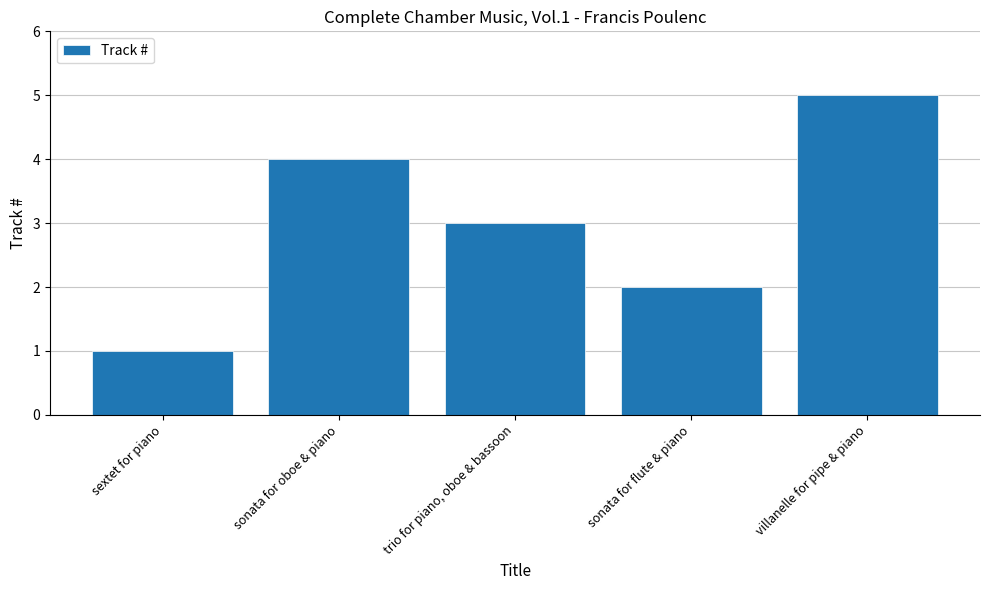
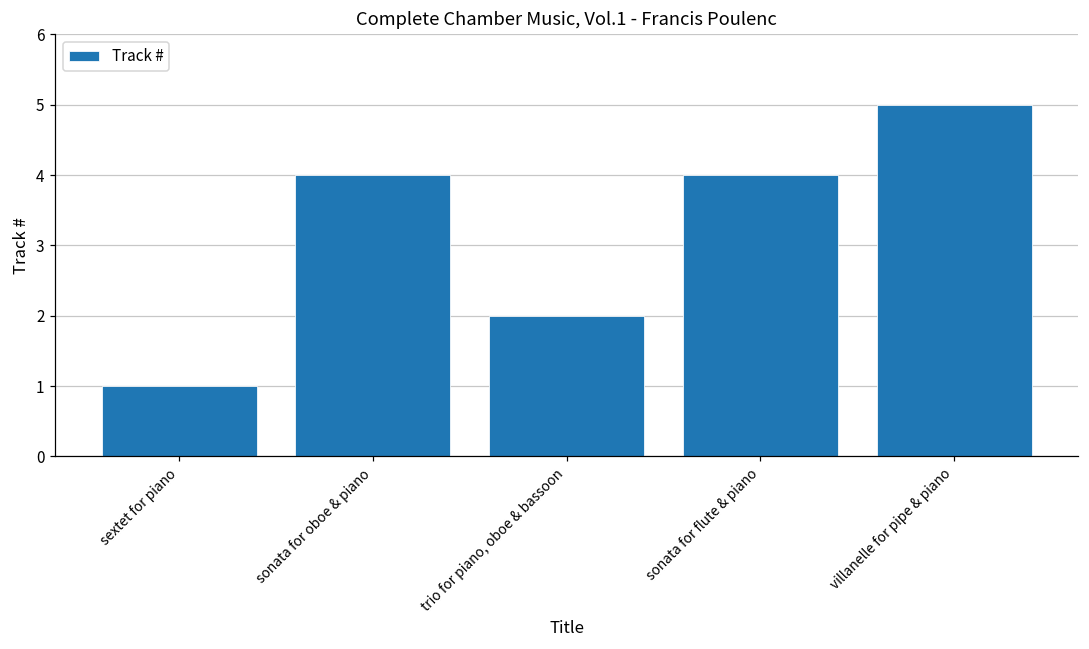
  {
    "sextet for piano": 1,
    "sonata for oboe & piano": 4,
-   "trio for piano, oboe & bassoon": 3,
-   "sonata for flute & piano": 2,
+   "trio for piano, oboe & bassoon": 2,
+   "sonata for flute & piano": 4,
    "villanelle for pipe & piano": 5
  }
